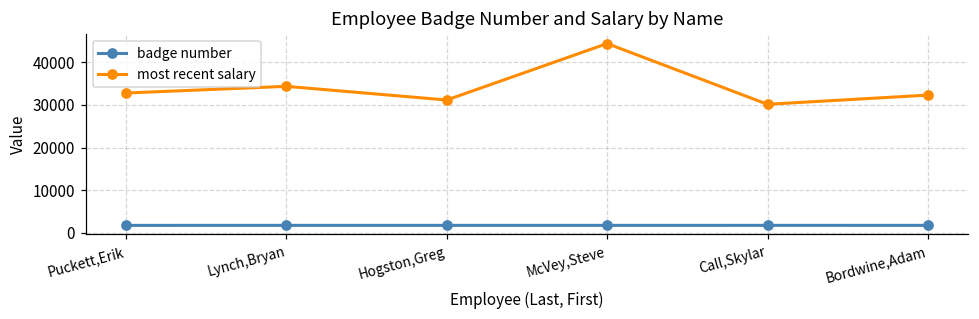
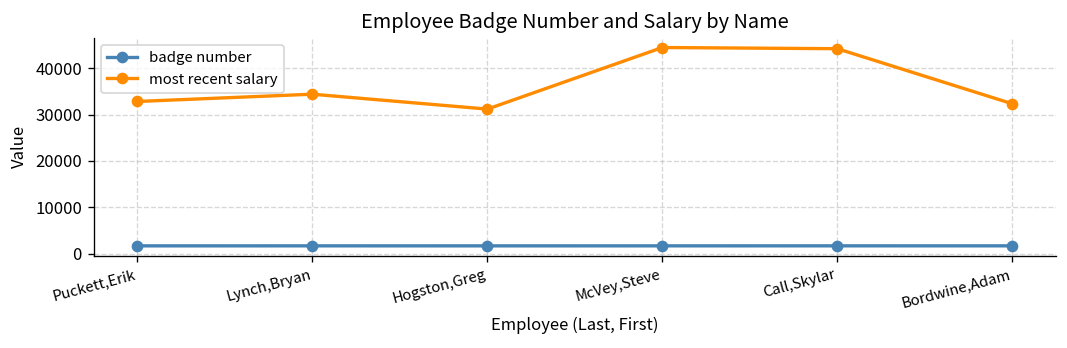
  {
    "badge number": {
      "Puckett,Erik": 2000,
      "Lynch,Bryan": 2000,
      "Hogston,Greg": 2000,
      "McVey,Steve": 2000,
      "Call,Skylar": 2000,
      "Bordwine,Adam": 2000
    },
    "most recent salary": {
      "Puckett,Erik": 33000,
      "Lynch,Bryan": 34000,
      "Hogston,Greg": 31000,
      "McVey,Steve": 44000,
-     "Call,Skylar": 30000,
+     "Call,Skylar": 44000,
      "Bordwine,Adam": 32000
    }
  }
